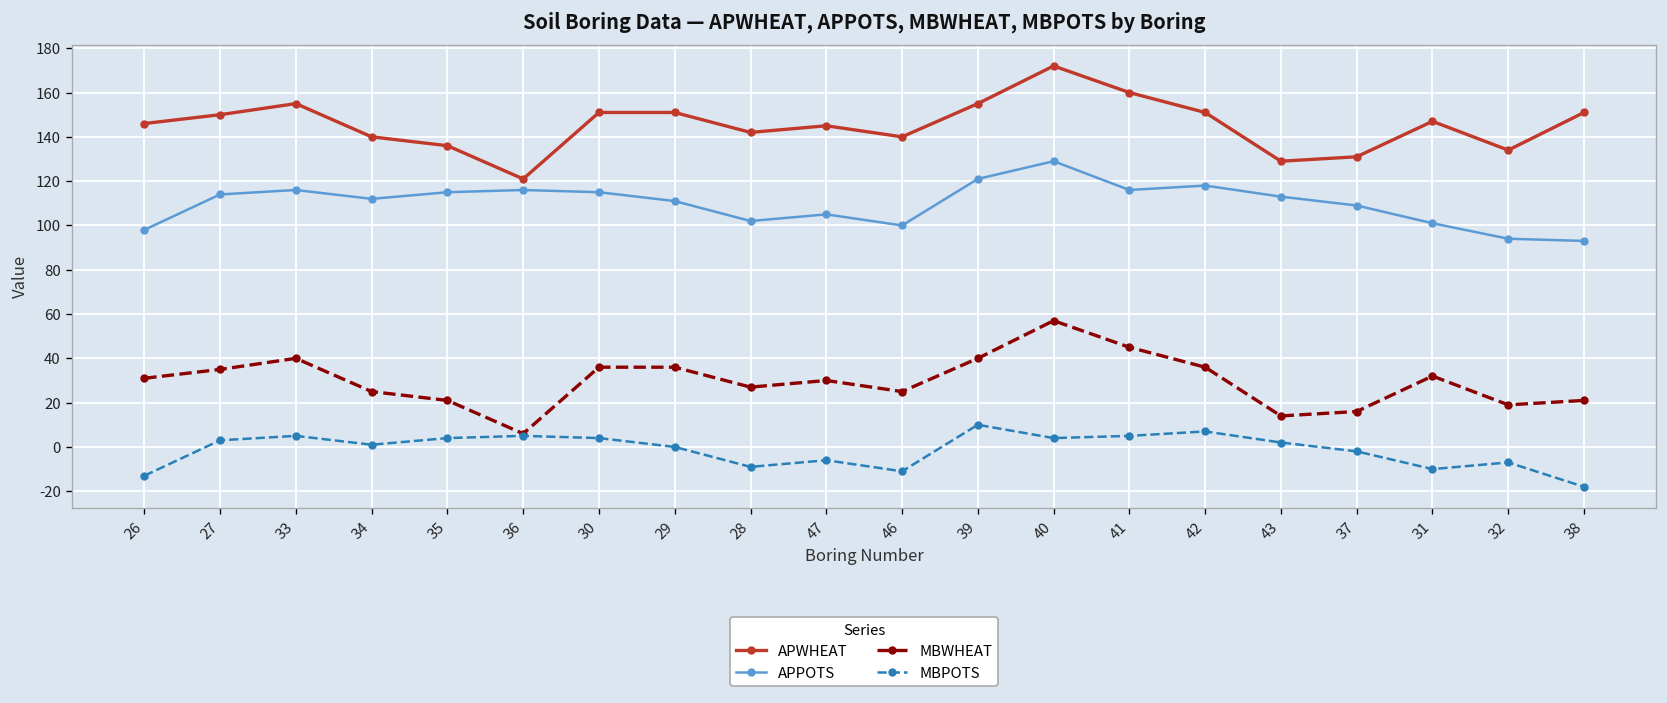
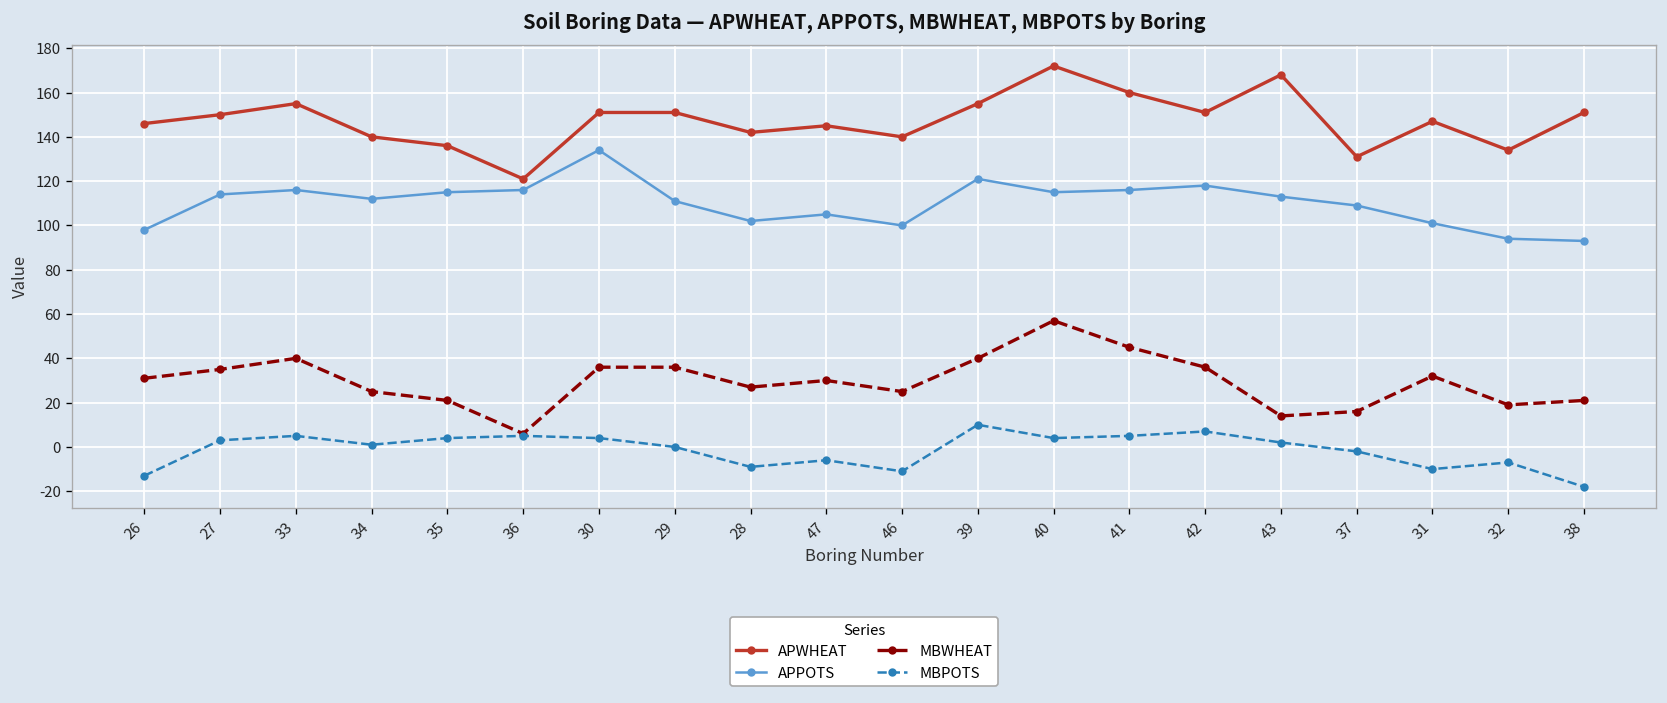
  {
    "APWHEAT": {
      "26": 146,
      "27": 150,
      "33": 155,
      "34": 140,
      "35": 136,
      "36": 121,
      "30": 151,
      "29": 151,
      "28": 142,
      "47": 145,
      "46": 140,
      "39": 155,
      "40": 172,
      "41": 160,
      "42": 151,
-     "43": 129,
+     "43": 168,
      "37": 131,
      "31": 147,
      "32": 134,
      "38": 151
    },
    "APPOTS": {
      "26": 98,
      "27": 114,
      "33": 116,
      "34": 112,
      "35": 115,
      "36": 116,
-     "30": 115,
+     "30": 134,
      "29": 111,
      "28": 102,
      "47": 105,
      "46": 100,
      "39": 121,
-     "40": 129,
+     "40": 115,
      "41": 116,
      "42": 118,
      "43": 113,
      "37": 109,
      "31": 101,
      "32": 94,
      "38": 93
    },
    "MBWHEAT": {
      "26": 31,
      "27": 35,
      "33": 40,
      "34": 25,
      "35": 21,
      "30": 36,
      "29": 36,
      "28": 27,
      "47": 30,
      "46": 25,
      "39": 40,
      "40": 57,
      "41": 45,
      "42": 36,
      "43": 14,
      "37": 16,
      "31": 32,
      "32": 19,
      "38": 21
    },
    "MBPOTS": {
      "26": -13,
      "27": 3,
      "33": 5,
      "34": 1,
      "35": 4,
      "30": 4,
      "29": 0,
      "28": -9,
      "47": -6,
      "46": -11,
      "39": 10,
      "40": 4,
      "41": 5,
      "42": 7,
      "43": 2,
      "37": -2,
      "31": -10,
      "32": -7,
      "38": -18
    }
  }
